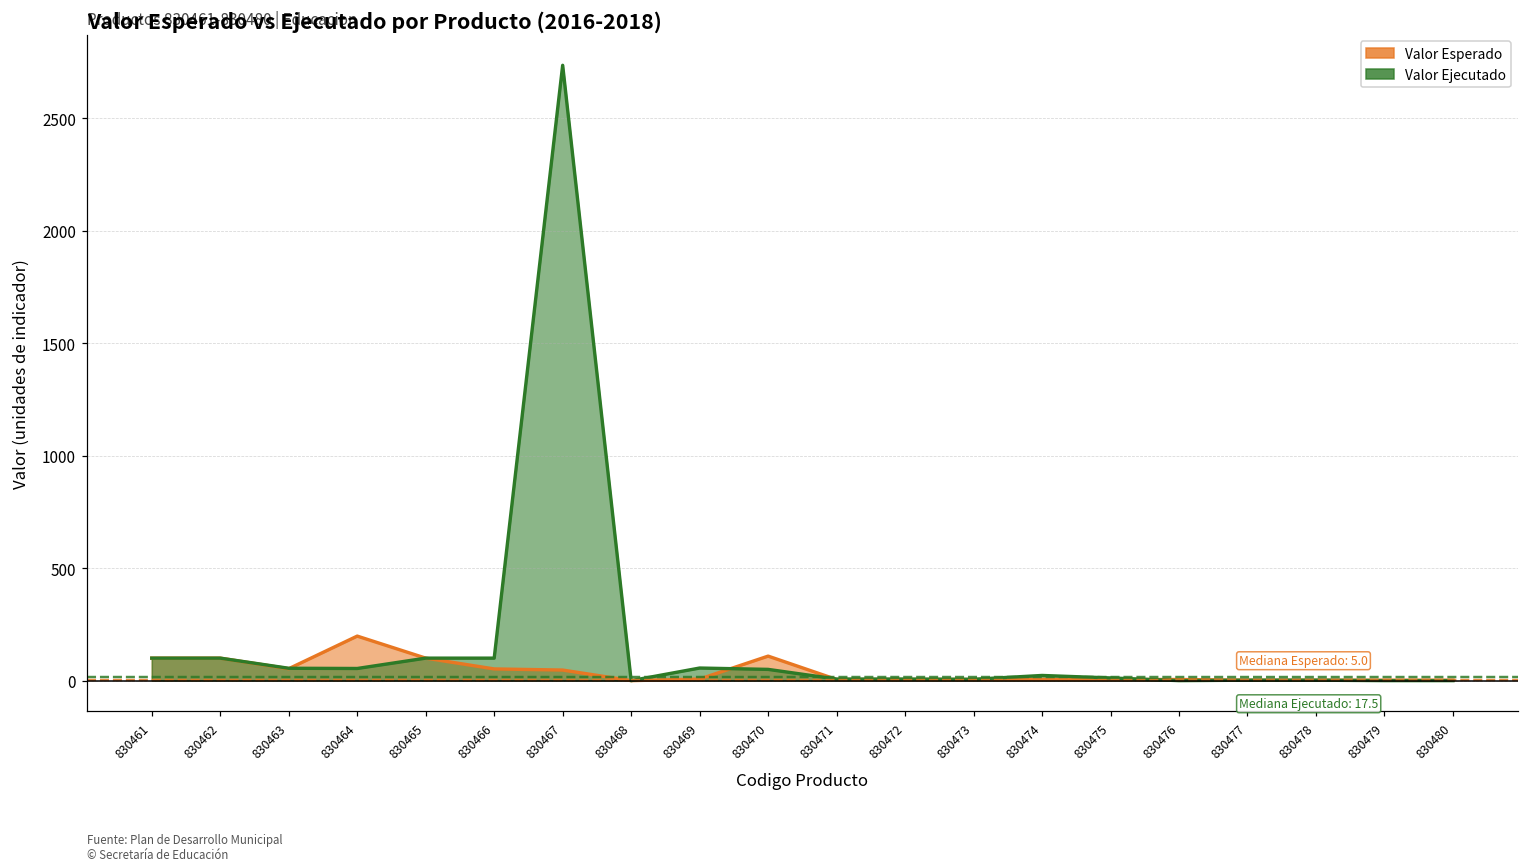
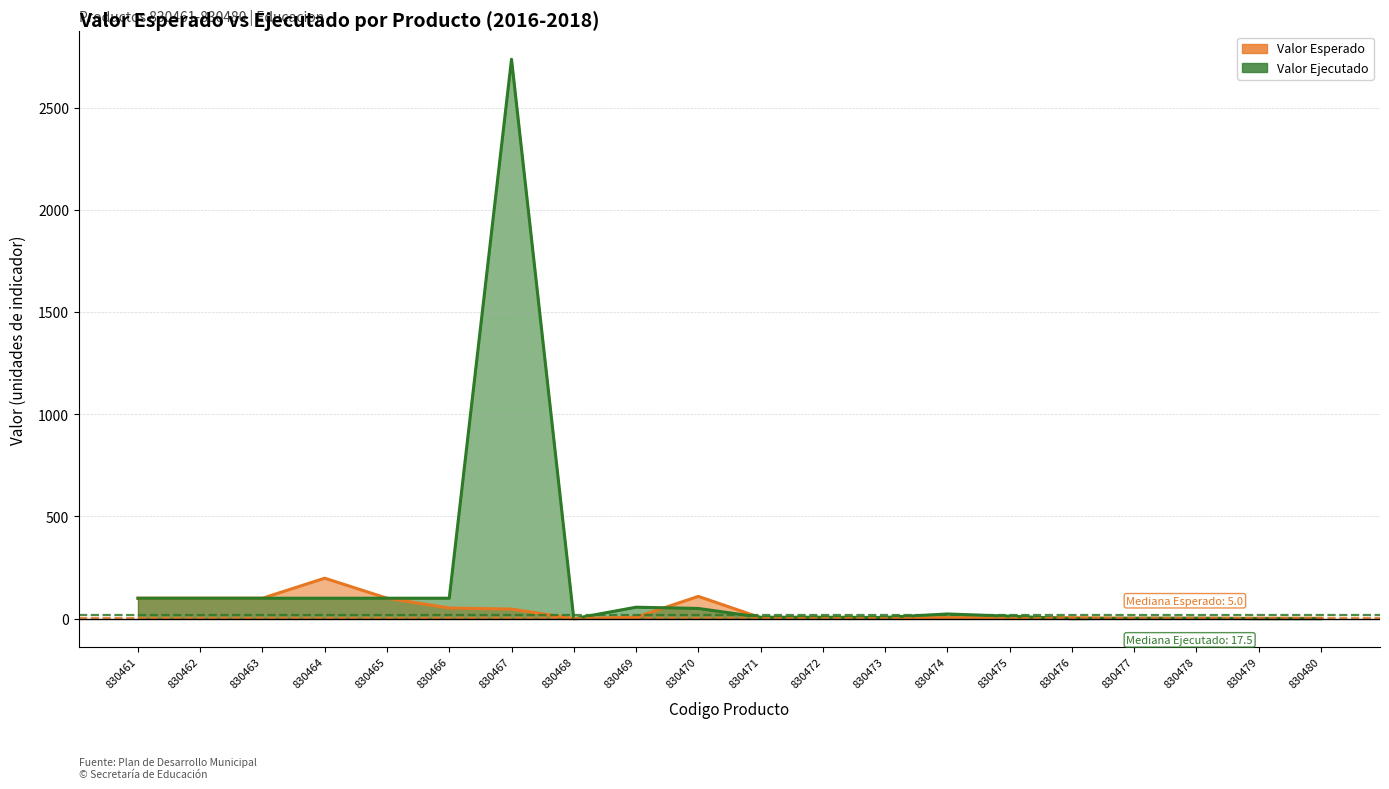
  {
    "Valor Esperado": {
-     "830463": 50,
+     "830463": 100,
      "830464": 200,
      "830466": 50,
      "830467": 50,
      "830469": 10,
      "830470": 110,
      "830474": 10
    },
    "Valor Ejecutado": {
-     "830463": 60,
-     "830464": 50,
+     "830463": 100,
+     "830464": 100,
      "830466": 100,
      "830467": 2740,
      "830469": 60,
      "830470": 50,
      "830474": 20
    }
  }
